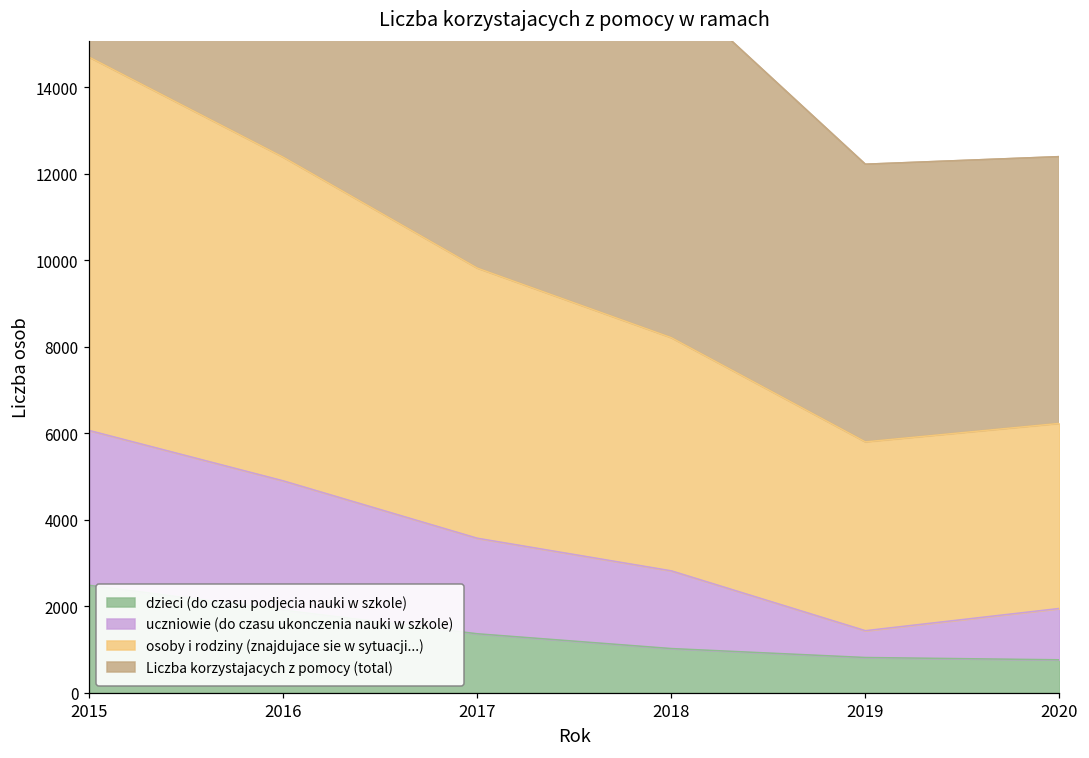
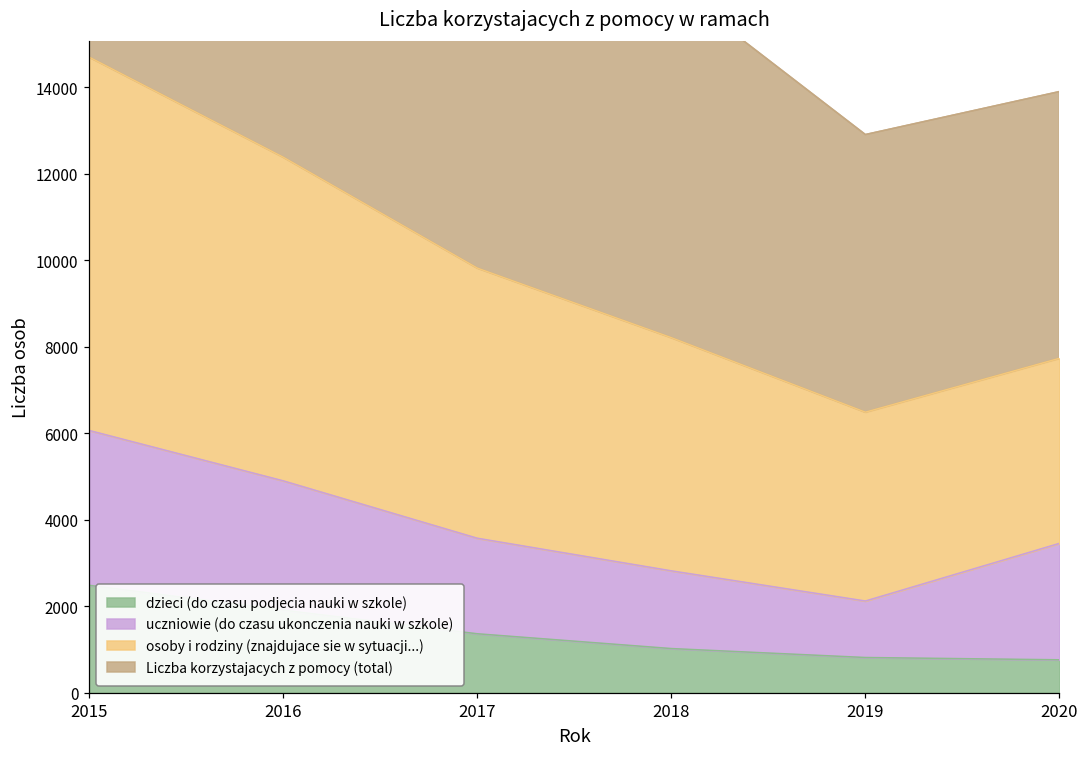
  {
    "uczniowie (do czasu ukonczenia nauki w szkole)": {
      "2015": 3600,
      "2016": 3000,
      "2017": 2200,
      "2018": 1800,
-     "2019": 600,
-     "2020": 1200
+     "2019": 1300,
+     "2020": 2700
    }
  }
